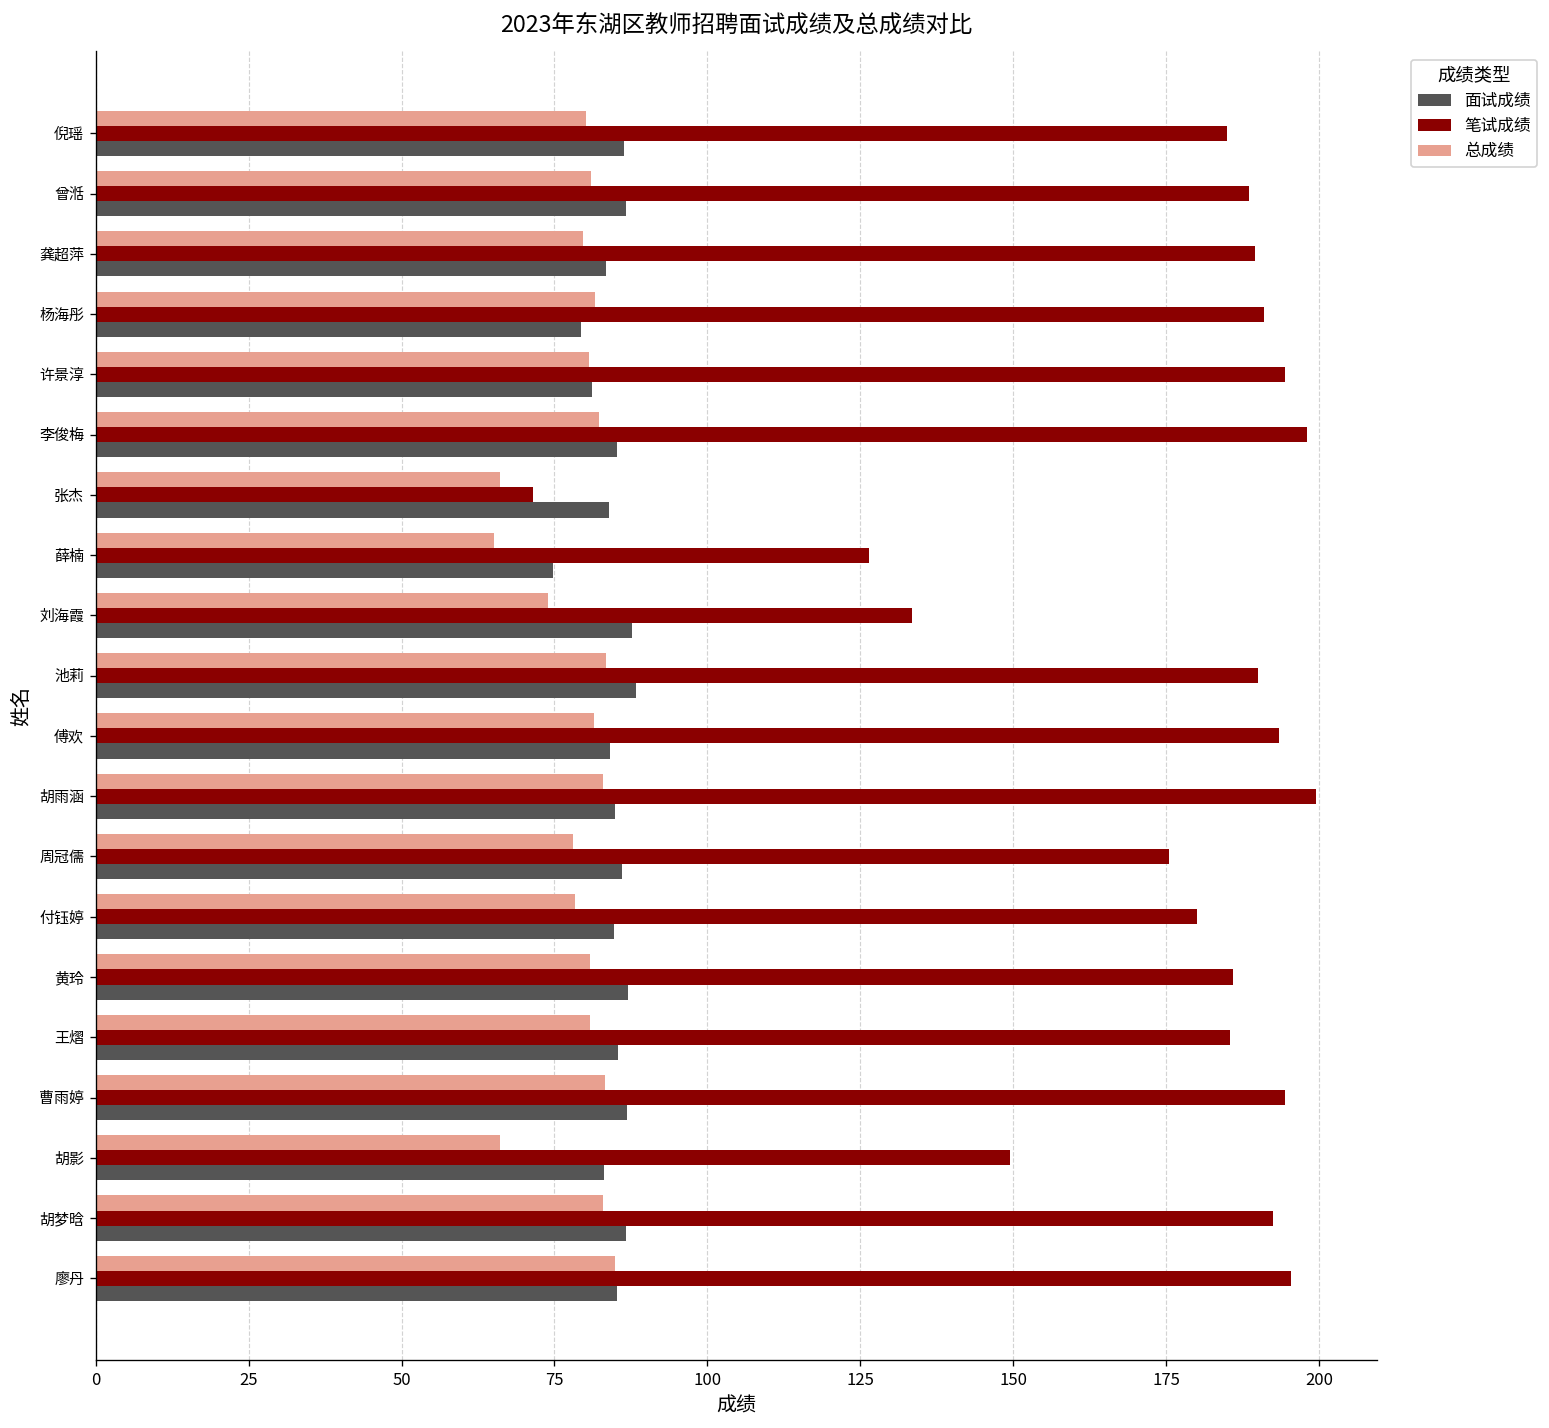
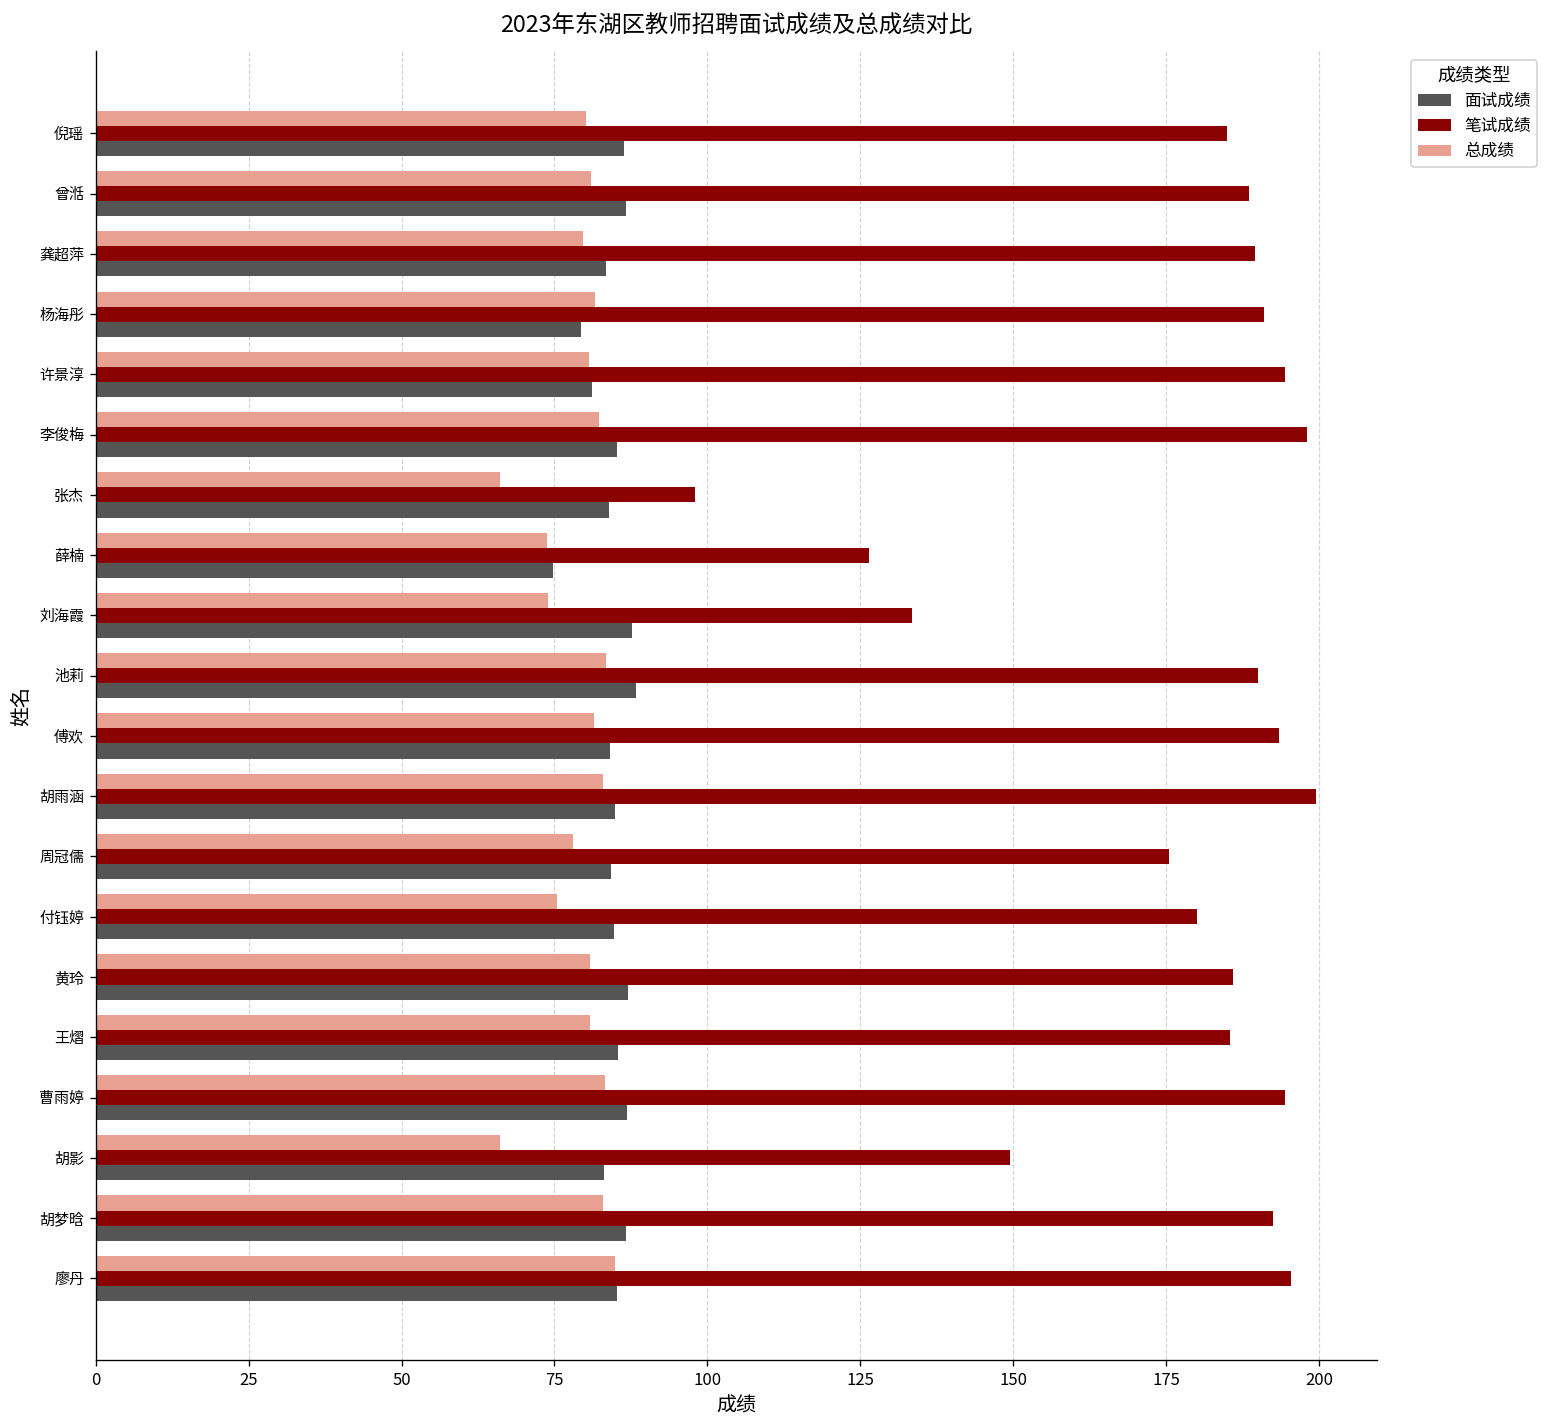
  {
    "面试成绩": {
      "倪瑶": 86,
      "曾湉": 87,
      "龚超萍": 83,
      "杨海彤": 79,
      "许景淳": 81,
      "李俊梅": 85,
      "张杰": 84,
      "薛楠": 75,
      "刘海霞": 88,
      "池莉": 88,
      "傅欢": 84,
      "胡雨涵": 85,
-     "周冠儒": 86,
+     "周冠儒": 84,
      "付钰婷": 85,
      "黄玲": 87,
      "王熠": 85,
      "曹雨婷": 87,
      "胡影": 83,
      "胡梦晗": 87,
      "廖丹": 85
    },
    "笔试成绩": {
      "倪瑶": 185,
      "曾湉": 189,
      "龚超萍": 190,
      "杨海彤": 191,
      "许景淳": 195,
      "李俊梅": 198,
-     "张杰": 72,
+     "张杰": 98,
      "薛楠": 127,
      "刘海霞": 134,
      "池莉": 190,
      "傅欢": 194,
      "胡雨涵": 200,
      "周冠儒": 176,
      "付钰婷": 180,
      "黄玲": 186,
      "王熠": 186,
      "曹雨婷": 195,
      "胡影": 150,
      "胡梦晗": 193,
      "廖丹": 196
    },
    "总成绩": {
      "倪瑶": 80,
      "曾湉": 81,
      "龚超萍": 80,
      "杨海彤": 82,
      "许景淳": 81,
      "李俊梅": 82,
      "张杰": 66,
-     "薛楠": 65,
+     "薛楠": 74,
      "刘海霞": 74,
      "池莉": 83,
      "傅欢": 81,
      "胡雨涵": 83,
      "周冠儒": 78,
-     "付钰婷": 78,
+     "付钰婷": 75,
      "黄玲": 81,
      "王熠": 81,
      "曹雨婷": 83,
      "胡影": 66,
      "胡梦晗": 83,
      "廖丹": 85
    }
  }
